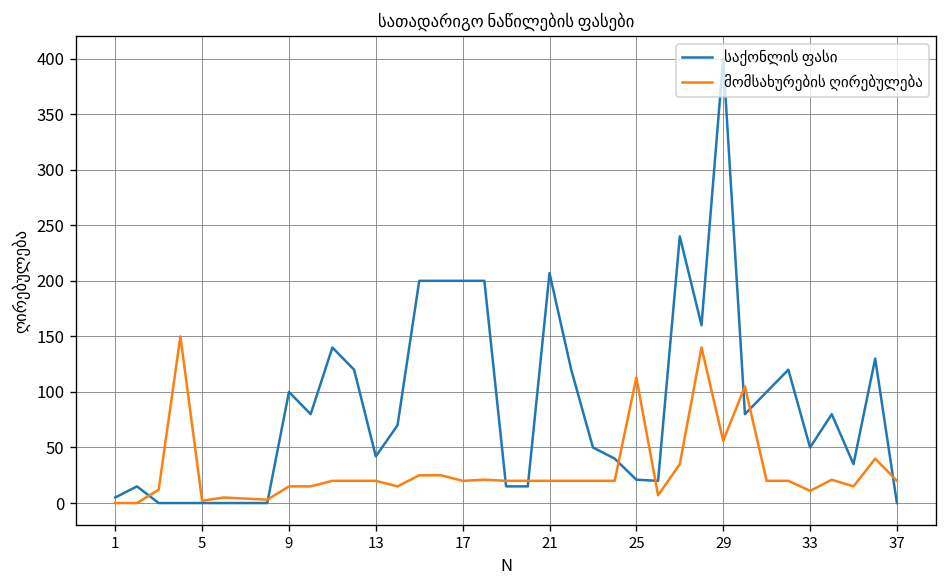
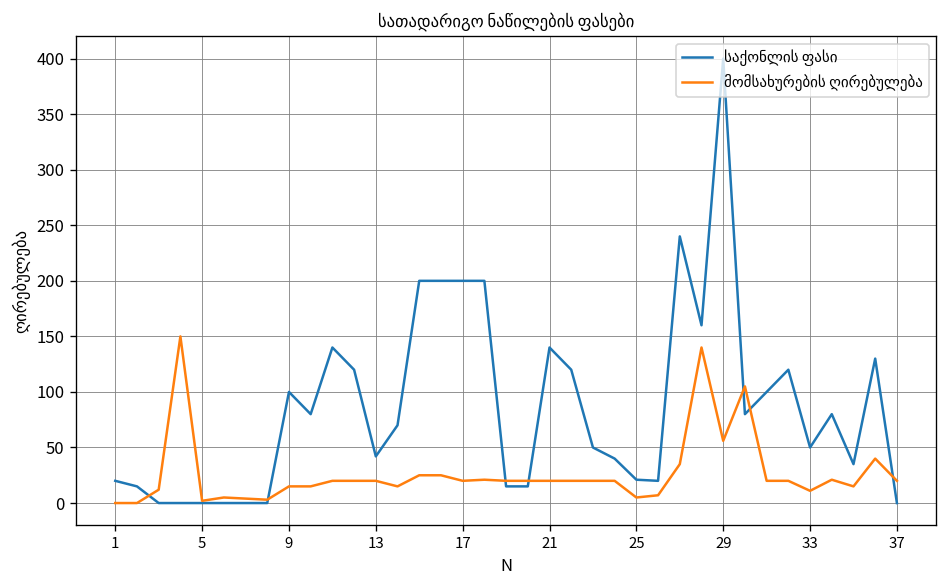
  {
    "საქონლის ფასი": {
-     "1": 10,
+     "1": 20,
      "9": 100,
      "13": 40,
      "17": 200,
-     "21": 210,
+     "21": 140,
      "25": 20,
      "33": 50,
      "37": 0
    },
    "მომსახურების ღირებულება": {
      "1": 0,
      "9": 20,
      "13": 20,
      "17": 20,
      "21": 20,
-     "25": 110,
+     "25": 10,
      "29": 60,
      "33": 10,
      "37": 20
    }
  }
